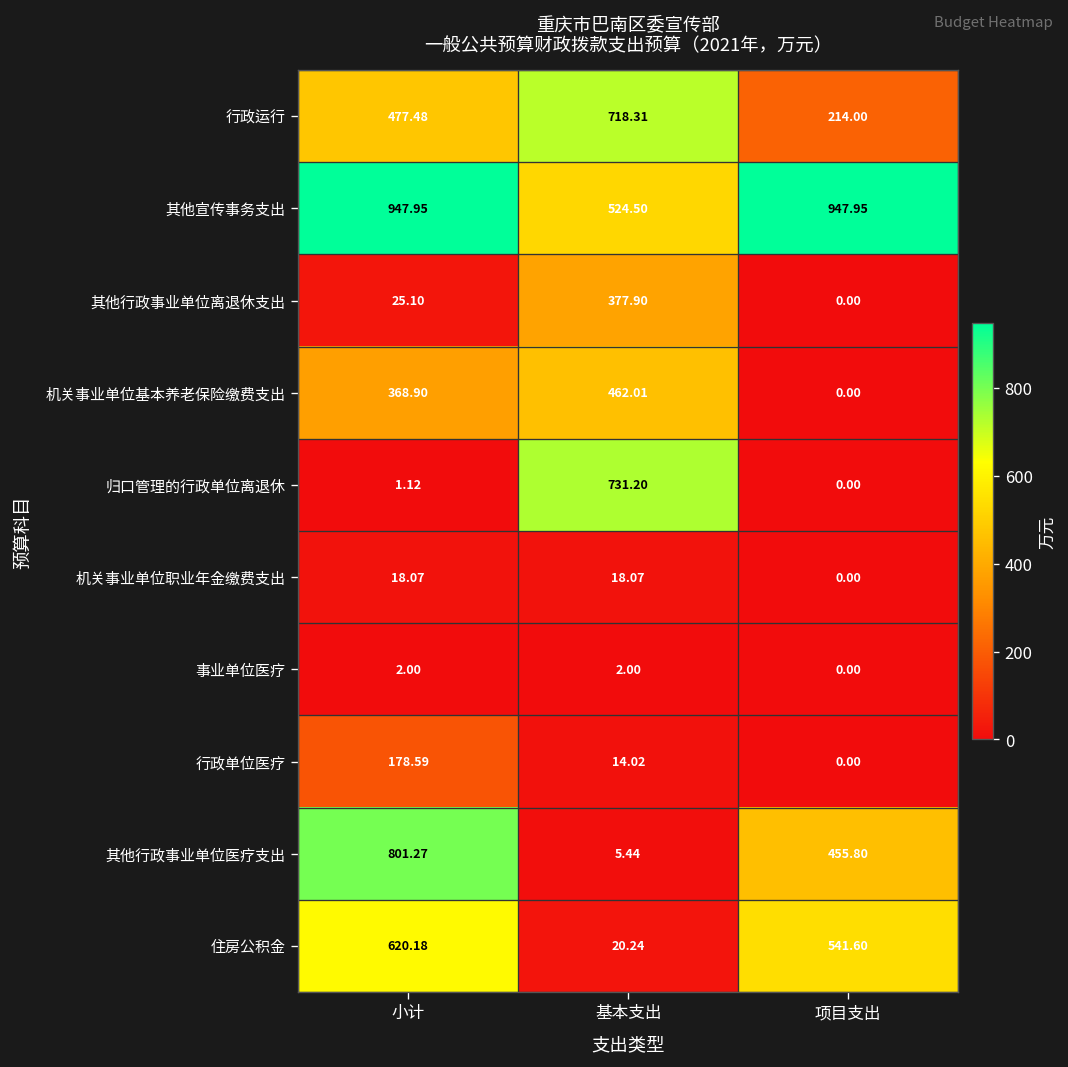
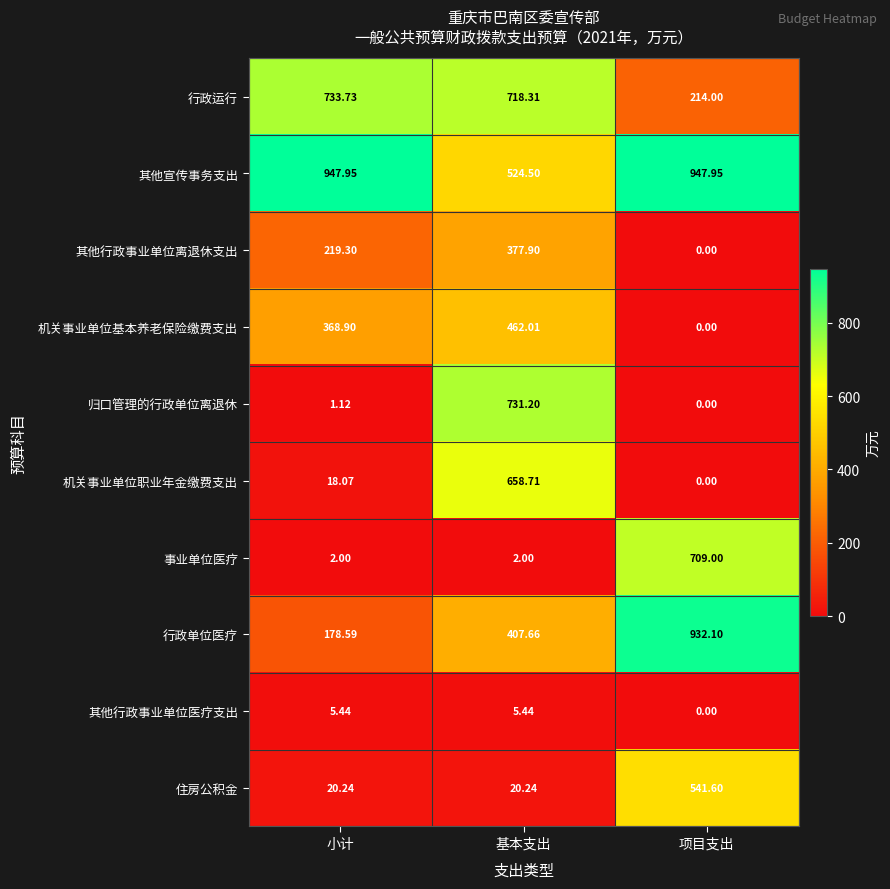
  {
    "行政运行": {
-     "小计": 477.48,
+     "小计": 733.73,
      "基本支出": 718.31,
      "项目支出": 214.00
    },
    "其他宣传事务支出": {
      "小计": 947.95,
      "基本支出": 524.50,
      "项目支出": 947.95
    },
    "其他行政事业单位离退休支出": {
-     "小计": 25.10,
+     "小计": 219.30,
      "基本支出": 377.90,
      "项目支出": 0.00
    },
    "机关事业单位基本养老保险缴费支出": {
      "小计": 368.90,
      "基本支出": 462.01,
      "项目支出": 0.00
    },
    "归口管理的行政单位离退休": {
      "小计": 1.12,
      "基本支出": 731.20,
      "项目支出": 0.00
    },
    "机关事业单位职业年金缴费支出": {
      "小计": 18.07,
-     "基本支出": 18.07,
+     "基本支出": 658.71,
      "项目支出": 0.00
    },
    "事业单位医疗": {
      "小计": 2.00,
      "基本支出": 2.00,
-     "项目支出": 0.00
+     "项目支出": 709.00
    },
    "行政单位医疗": {
      "小计": 178.59,
-     "基本支出": 14.02,
-     "项目支出": 0.00
+     "基本支出": 407.66,
+     "项目支出": 932.10
    },
    "其他行政事业单位医疗支出": {
-     "小计": 801.27,
+     "小计": 5.44,
      "基本支出": 5.44,
-     "项目支出": 455.80
+     "项目支出": 0.00
    },
    "住房公积金": {
-     "小计": 620.18,
+     "小计": 20.24,
      "基本支出": 20.24,
      "项目支出": 541.60
    }
  }
